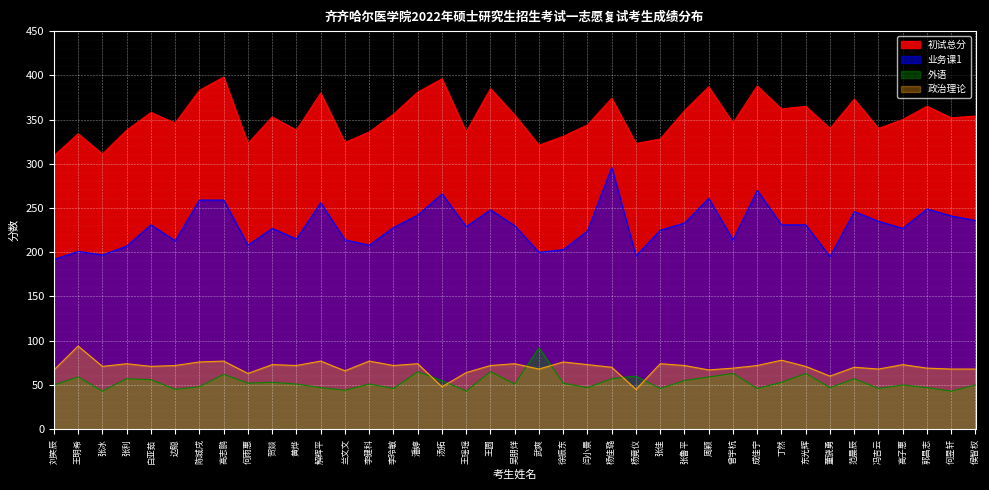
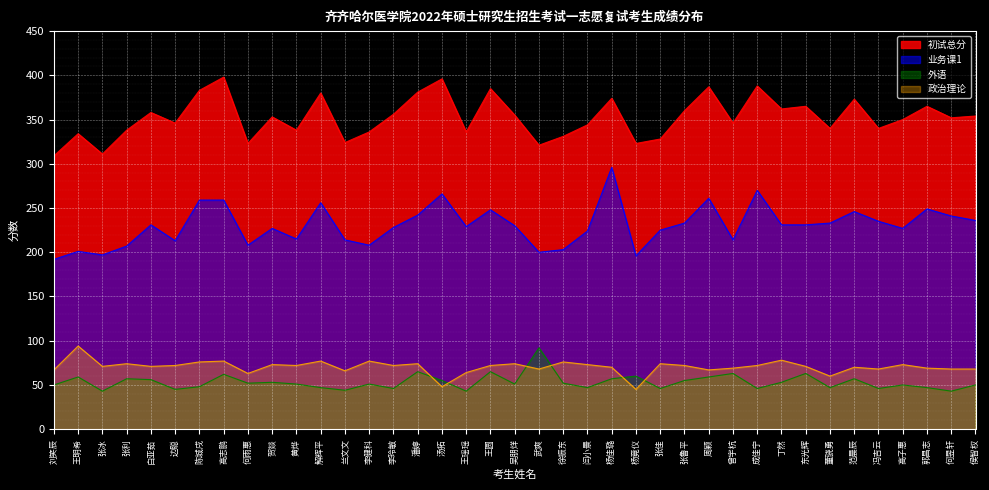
  {
    "初试总分": {
      "刘笑辰": 310,
      "王明希": 330,
      "张冰": 310,
      "张利": 340,
      "白亚茹": 360,
      "边聪": 350,
      "陈城戌": 380,
      "高志鹏": 400,
      "何雨惠": 320,
      "贺燚": 350,
      "黄烨": 340,
      "解辉平": 380,
      "兰文文": 320,
      "李健科": 340,
      "李玲敏": 360,
      "潘婷": 380,
      "汤拓": 400,
      "王瑶瑶": 340,
      "王圆": 390,
      "吴朋烊": 360,
      "武爽": 320,
      "徐振东": 330,
      "闫小景": 340,
      "杨佳璐": 370,
      "杨竟仪": 320,
      "张佳": 330,
      "张鲁平": 360,
      "周颖": 390,
      "曾宇杭": 350,
      "成佳宁": 390,
      "丁然": 360,
      "东光辉": 370,
      "董骁勇": 340,
      "范晨辰": 370,
      "冯吉云": 340,
      "高子惠": 350,
      "郭昌志": 370,
      "何昱轩": 350,
      "侯智权": 350
    },
    "业务课1": {
      "刘笑辰": 190,
      "王明希": 200,
      "张冰": 200,
      "张利": 210,
      "白亚茹": 230,
      "边聪": 210,
      "陈城戌": 260,
      "高志鹏": 260,
      "何雨惠": 210,
      "贺燚": 230,
      "黄烨": 220,
      "解辉平": 260,
      "兰文文": 210,
      "李健科": 210,
      "李玲敏": 230,
      "潘婷": 240,
      "汤拓": 270,
      "王瑶瑶": 230,
      "王圆": 250,
      "吴朋烊": 230,
      "武爽": 200,
      "徐振东": 200,
      "闫小景": 220,
      "杨佳璐": 300,
      "杨竟仪": 200,
      "张佳": 230,
      "张鲁平": 230,
      "周颖": 260,
      "曾宇杭": 210,
      "成佳宁": 270,
      "丁然": 230,
      "东光辉": 230,
-     "董骁勇": 200,
+     "董骁勇": 230,
      "范晨辰": 250,
      "冯吉云": 240,
      "高子惠": 230,
      "郭昌志": 250,
      "何昱轩": 240,
      "侯智权": 240
    },
    "外语": {
      "刘笑辰": 50,
      "王明希": 60,
      "张冰": 40,
      "张利": 60,
      "白亚茹": 60,
      "边聪": 50,
      "陈城戌": 50,
      "高志鹏": 60,
      "何雨惠": 50,
      "贺燚": 50,
      "黄烨": 50,
      "解辉平": 50,
      "兰文文": 40,
      "李健科": 50,
      "李玲敏": 50,
      "潘婷": 70,
      "汤拓": 60,
      "王瑶瑶": 40,
      "王圆": 70,
      "吴朋烊": 50,
      "武爽": 90,
      "徐振东": 50,
      "闫小景": 50,
      "杨佳璐": 60,
      "杨竟仪": 60,
      "张佳": 50,
      "张鲁平": 60,
      "周颖": 60,
      "曾宇杭": 60,
      "成佳宁": 50,
      "丁然": 50,
      "东光辉": 60,
      "董骁勇": 50,
      "范晨辰": 60,
      "冯吉云": 50,
      "高子惠": 50,
      "郭昌志": 50,
      "何昱轩": 40,
      "侯智权": 50
    },
    "政治理论": {
      "刘笑辰": 70,
      "王明希": 90,
      "张冰": 70,
      "张利": 70,
      "白亚茹": 70,
      "边聪": 70,
      "陈城戌": 80,
      "高志鹏": 80,
      "何雨惠": 60,
      "贺燚": 70,
      "黄烨": 70,
      "解辉平": 80,
      "兰文文": 70,
      "李健科": 80,
      "李玲敏": 70,
      "潘婷": 70,
      "汤拓": 50,
      "王瑶瑶": 60,
      "王圆": 70,
      "吴朋烊": 70,
      "武爽": 70,
      "徐振东": 80,
      "闫小景": 70,
      "杨佳璐": 70,
      "杨竟仪": 50,
      "张佳": 70,
      "张鲁平": 70,
      "周颖": 70,
      "曾宇杭": 70,
      "成佳宁": 70,
      "丁然": 80,
      "东光辉": 70,
      "董骁勇": 60,
      "范晨辰": 70,
      "冯吉云": 70,
      "高子惠": 70,
      "郭昌志": 70,
      "何昱轩": 70,
      "侯智权": 70
    }
  }
